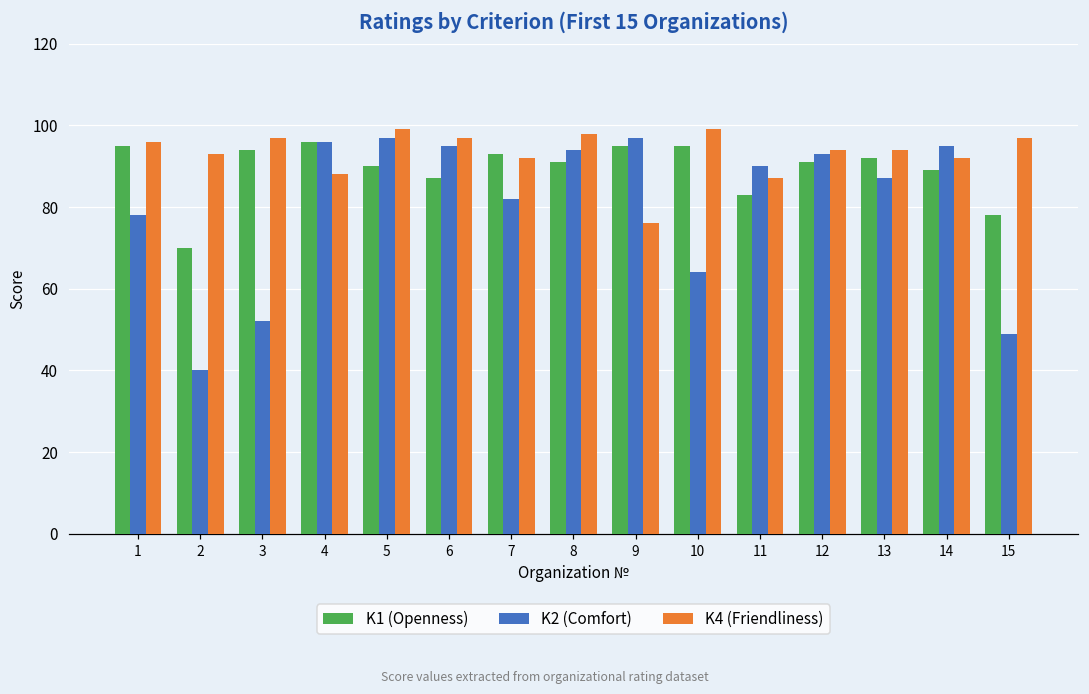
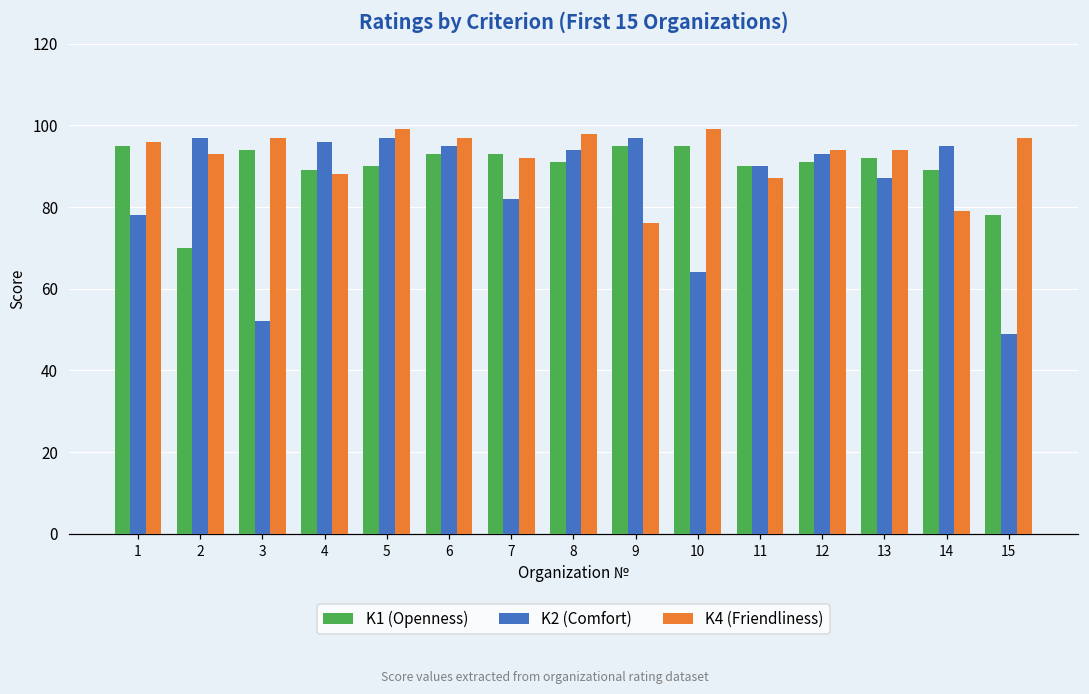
  {
    "K1 (Openness)": {
      "1": 95,
      "2": 70,
      "3": 94,
-     "4": 96,
+     "4": 89,
      "5": 90,
-     "6": 87,
+     "6": 93,
      "7": 93,
      "8": 91,
      "9": 95,
      "10": 95,
-     "11": 83,
+     "11": 90,
      "12": 91,
      "13": 92,
      "14": 89,
      "15": 78
    },
    "K2 (Comfort)": {
      "1": 78,
-     "2": 40,
+     "2": 97,
      "3": 52,
      "4": 96,
      "5": 97,
      "6": 95,
      "7": 82,
      "8": 94,
      "9": 97,
      "10": 64,
      "11": 90,
      "12": 93,
      "13": 87,
      "14": 95,
      "15": 49
    },
    "K4 (Friendliness)": {
      "1": 96,
      "2": 93,
      "3": 97,
      "4": 88,
      "5": 99,
      "6": 97,
      "7": 92,
      "8": 98,
      "9": 76,
      "10": 99,
      "11": 87,
      "12": 94,
      "13": 94,
-     "14": 92,
+     "14": 79,
      "15": 97
    }
  }
